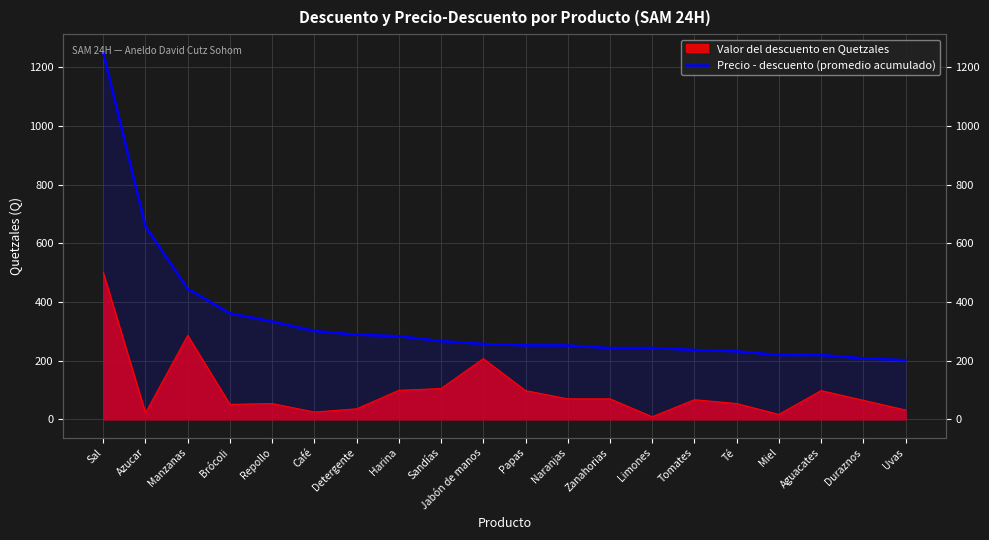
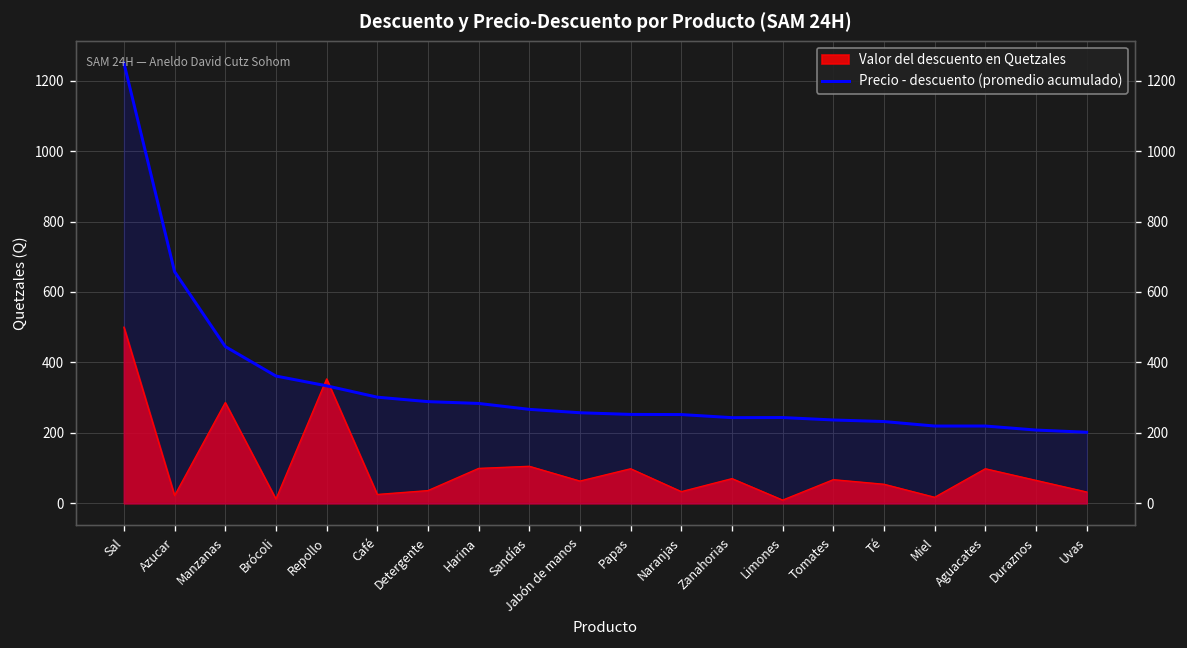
  {
    "Valor del descuento en Quetzales": {
      "Sal": 500,
      "Azucar": 20,
      "Manzanas": 290,
-     "Brócoli": 50,
-     "Repollo": 50,
+     "Brócoli": 10,
+     "Repollo": 350,
      "Café": 30,
      "Detergente": 40,
      "Harina": 100,
      "Sandías": 110,
-     "Jabón de manos": 210,
+     "Jabón de manos": 60,
      "Papas": 100,
-     "Naranjas": 70,
+     "Naranjas": 30,
      "Zanahorias": 70,
      "Limones": 10,
      "Tomates": 70,
      "Té": 50,
      "Miel": 20,
      "Aguacates": 100,
      "Duraznos": 70,
      "Uvas": 30
    },
    "Precio - descuento (promedio acumulado)": {
      "Azucar": 660,
      "Manzanas": 450,
      "Brócoli": 360,
      "Repollo": 330,
      "Café": 300,
      "Detergente": 290,
      "Harina": 280,
      "Sandías": 270,
      "Jabón de manos": 260,
      "Papas": 250,
      "Naranjas": 250,
      "Zanahorias": 240,
      "Limones": 240,
      "Tomates": 240,
      "Té": 230,
      "Miel": 220,
      "Aguacates": 220,
      "Duraznos": 210,
      "Uvas": 200
    }
  }
